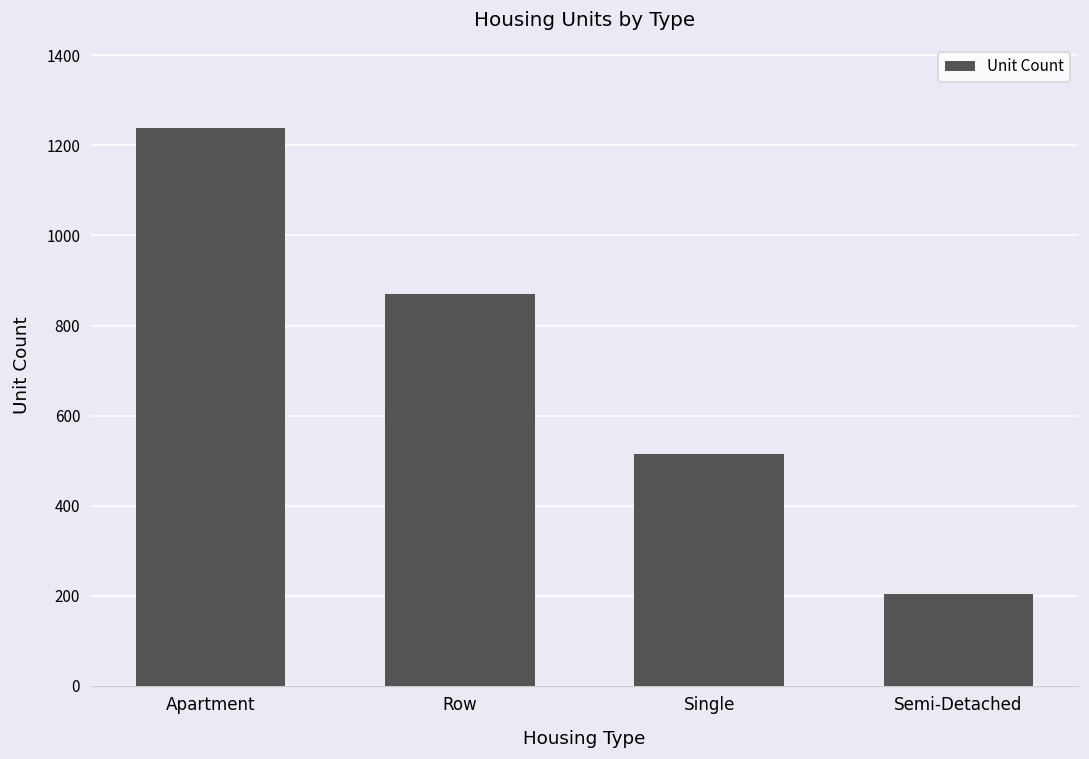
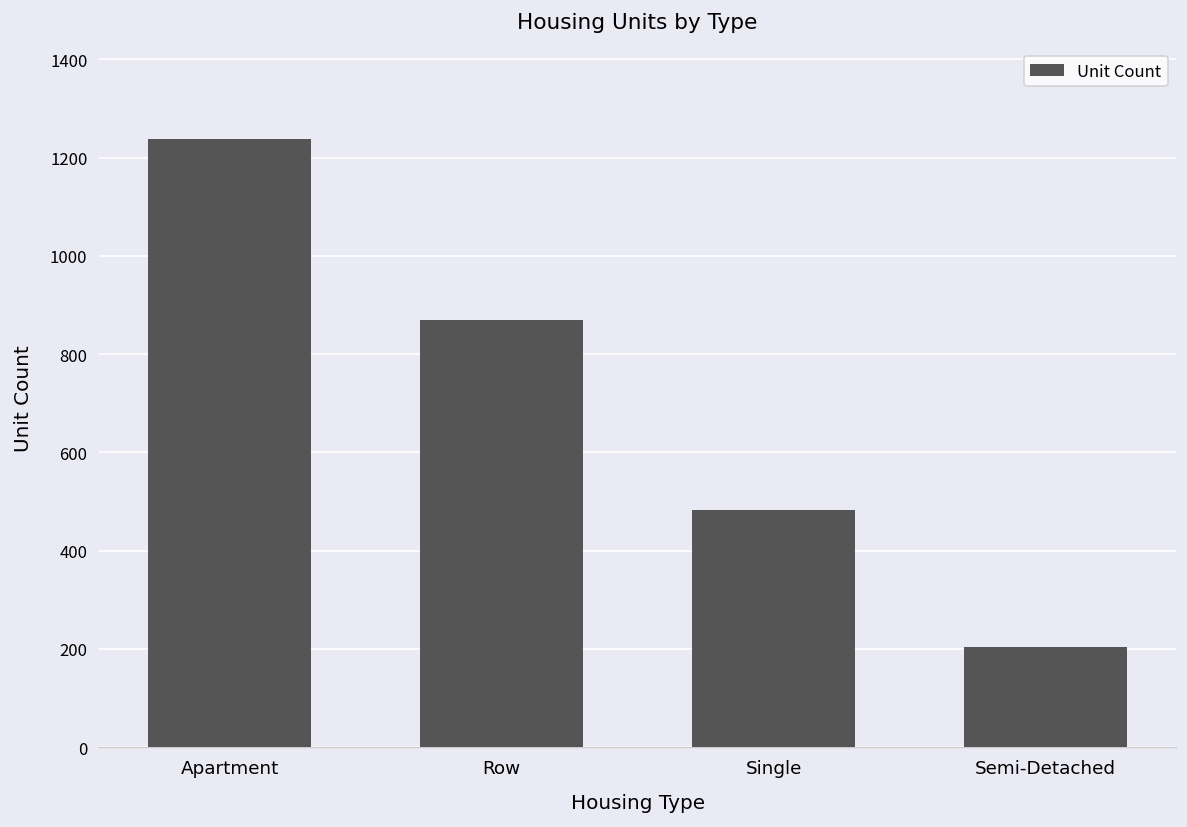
  {
    "Apartment": 1240,
    "Row": 870,
-   "Single": 520,
+   "Single": 480,
    "Semi-Detached": 200
  }
